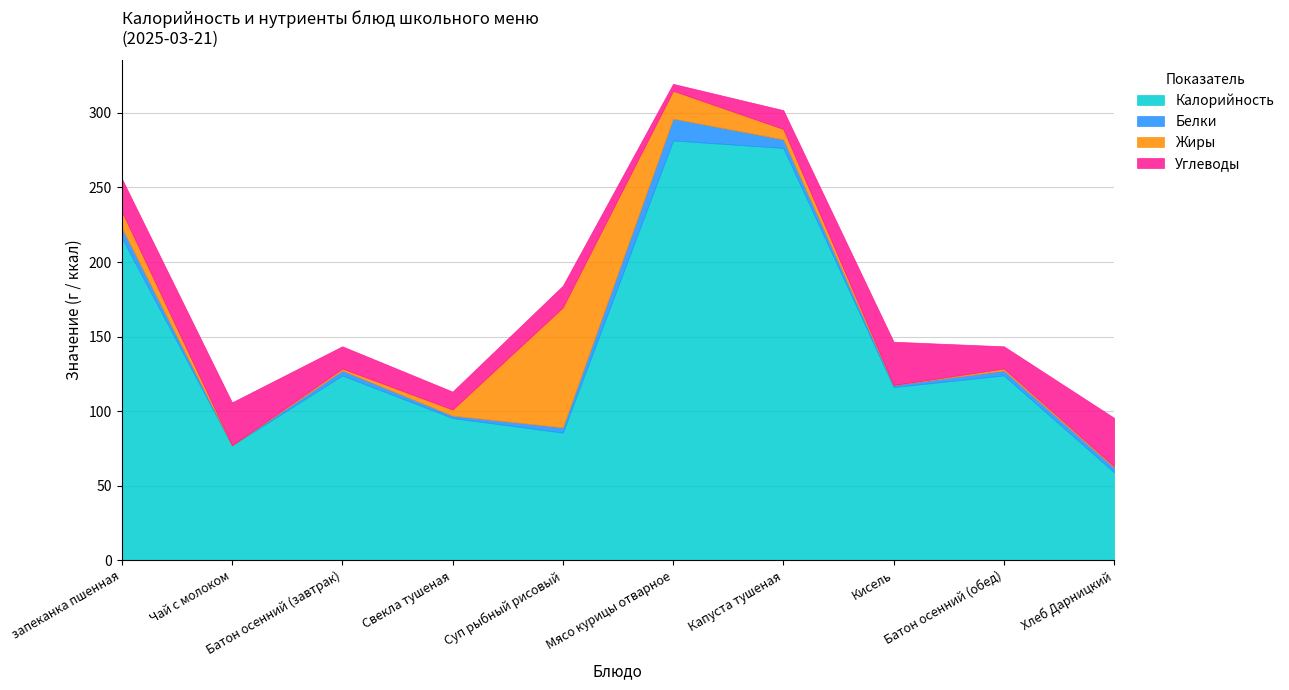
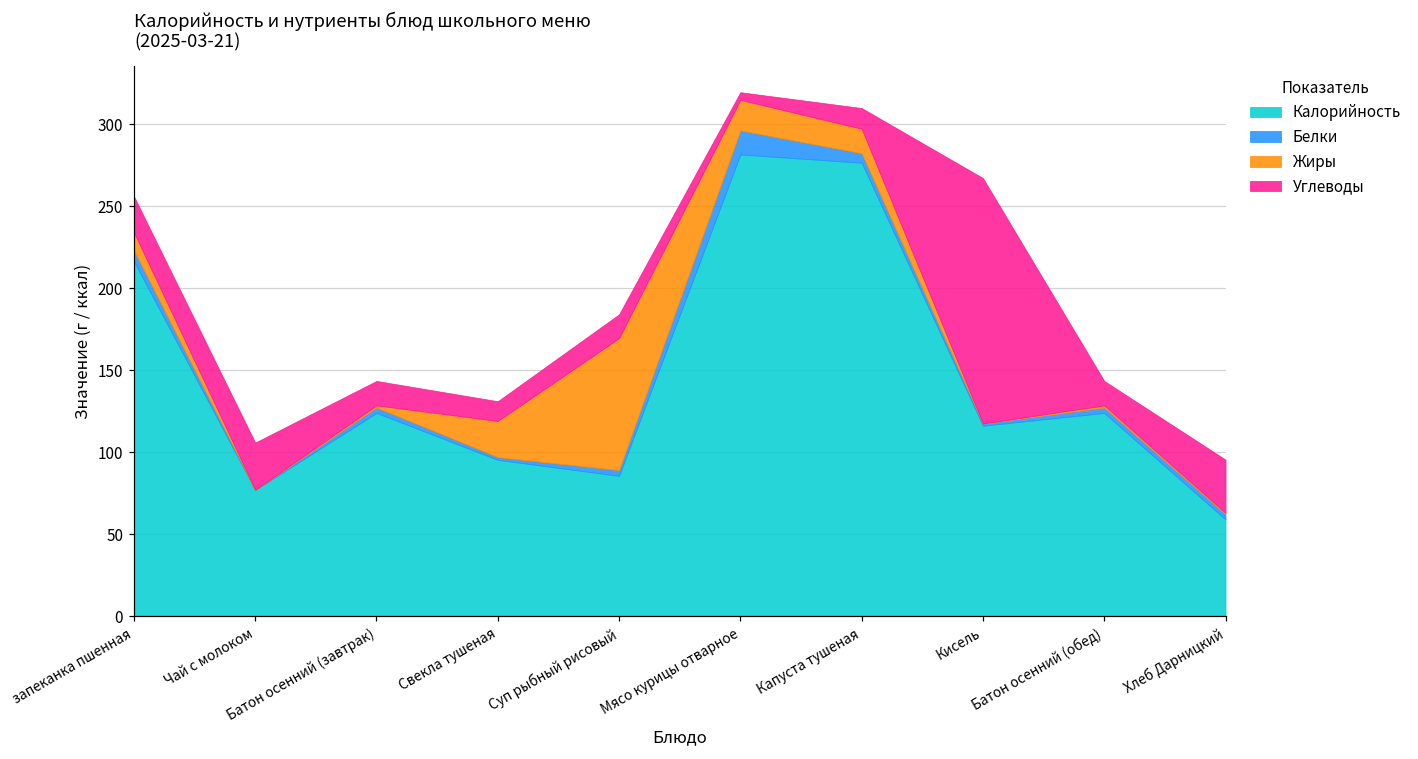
  {
    "Калорийность": {
      "запеканка пшенная": 216,
      "Батон осенний (завтрак)": 124,
      "Суп рыбный рисовый": 86,
      "Мясо курицы отварное": 282,
      "Капуста тушеная": 277,
      "Батон осенний (обед)": 124,
      "Хлеб Дарницкий": 59
    },
    "Белки": {
      "запеканка пшенная": 7,
      "Суп рыбный рисовый": 3,
      "Мясо курицы отварное": 15,
      "Капуста тушеная": 6
    },
    "Жиры": {
      "запеканка пшенная": 11,
-     "Свекла тушеная": 4,
+     "Свекла тушеная": 22,
      "Суп рыбный рисовый": 80,
      "Мясо курицы отварное": 19,
-     "Капуста тушеная": 7
+     "Капуста тушеная": 15
    },
    "Углеводы": {
      "запеканка пшенная": 22,
      "Чай с молоком": 29,
      "Батон осенний (завтрак)": 15,
      "Свекла тушеная": 12,
      "Суп рыбный рисовый": 15,
      "Мясо курицы отварное": 5,
      "Капуста тушеная": 13,
-     "Кисель": 29,
+     "Кисель": 150,
      "Батон осенний (обед)": 15,
      "Хлеб Дарницкий": 33
    }
  }
